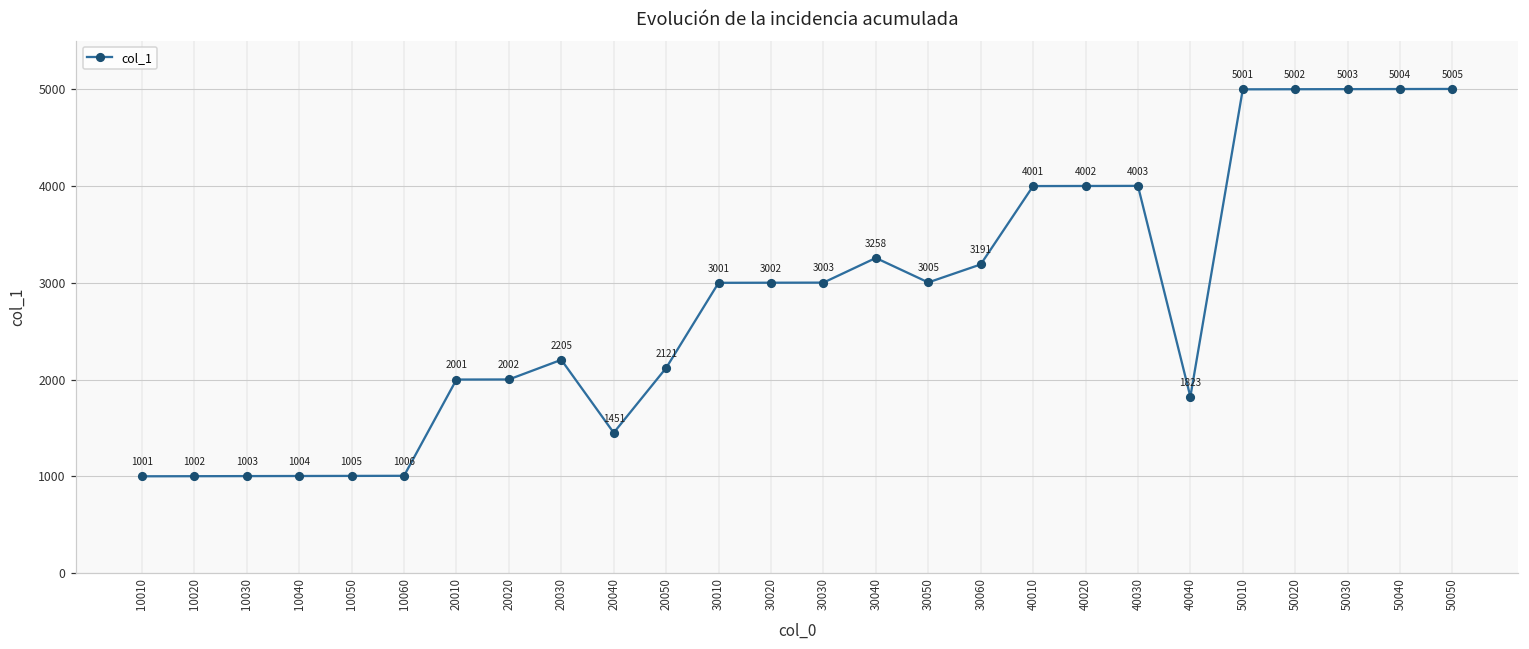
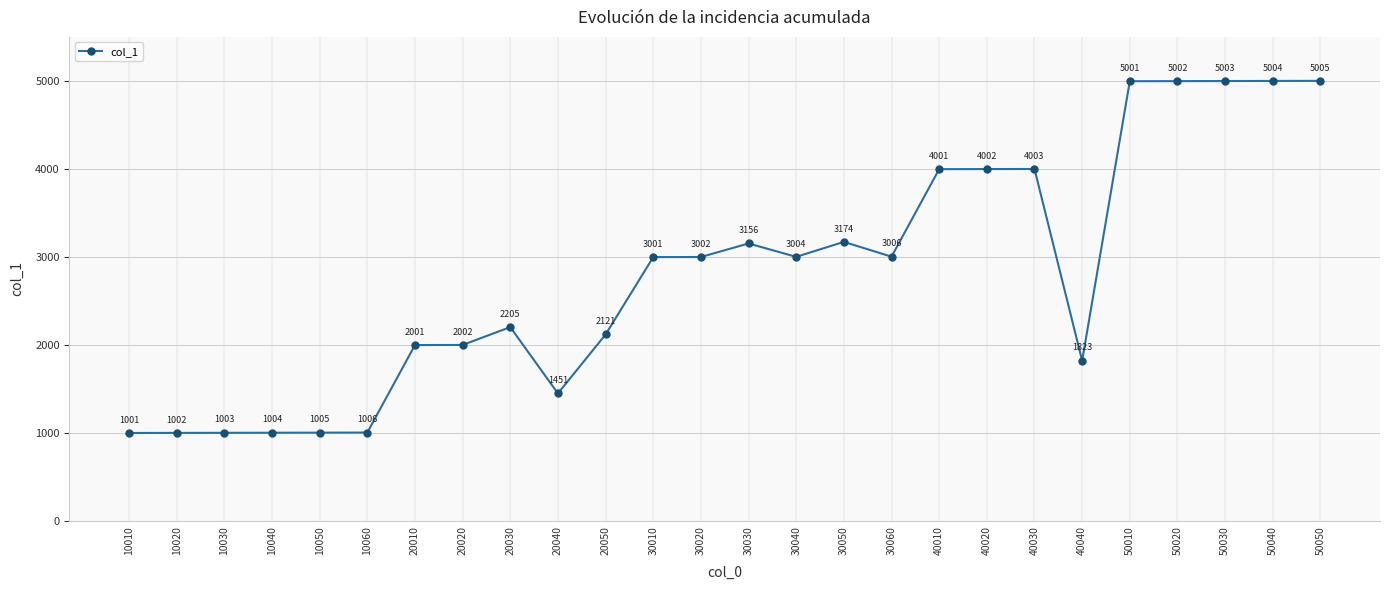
  {
    "10010": 1001,
    "10020": 1002,
    "10030": 1003,
    "10040": 1004,
    "10050": 1005,
    "10060": 1006,
    "20010": 2001,
    "20020": 2002,
    "20030": 2205,
    "20040": 1451,
    "20050": 2121,
    "30010": 3001,
    "30020": 3002,
-   "30030": 3003,
-   "30040": 3258,
-   "30050": 3005,
-   "30060": 3191,
+   "30030": 3156,
+   "30040": 3004,
+   "30050": 3174,
+   "30060": 3006,
    "40010": 4001,
    "40020": 4002,
    "40030": 4003,
    "40040": 1823,
    "50010": 5001,
    "50020": 5002,
    "50030": 5003,
    "50040": 5004,
    "50050": 5005
  }
